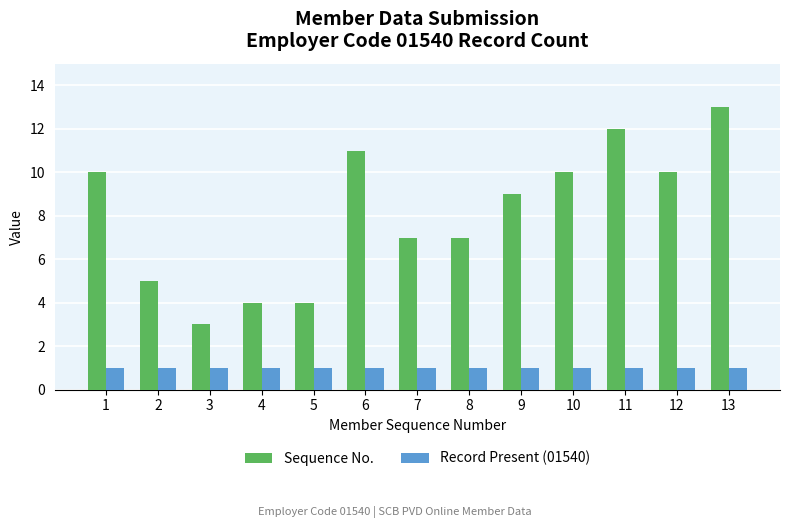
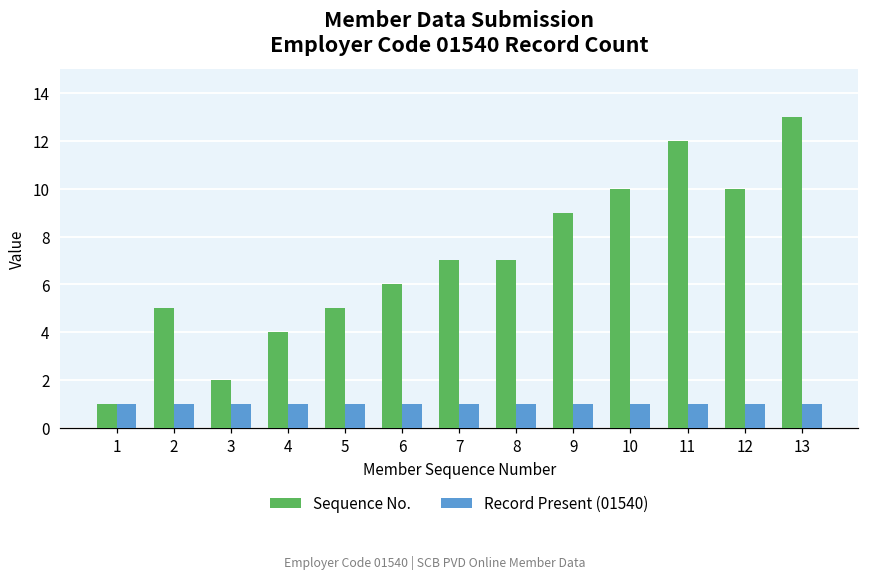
  {
    "Sequence No.": {
-     "1": 10,
+     "1": 1,
      "2": 5,
-     "3": 3,
+     "3": 2,
      "4": 4,
-     "5": 4,
-     "6": 11,
+     "5": 5,
+     "6": 6,
      "7": 7,
      "8": 7,
      "9": 9,
      "10": 10,
      "11": 12,
      "12": 10,
      "13": 13
    },
    "Record Present (01540)": {
      "1": 1,
      "2": 1,
      "3": 1,
      "4": 1,
      "5": 1,
      "6": 1,
      "7": 1,
      "8": 1,
      "9": 1,
      "10": 1,
      "11": 1,
      "12": 1,
      "13": 1
    }
  }
